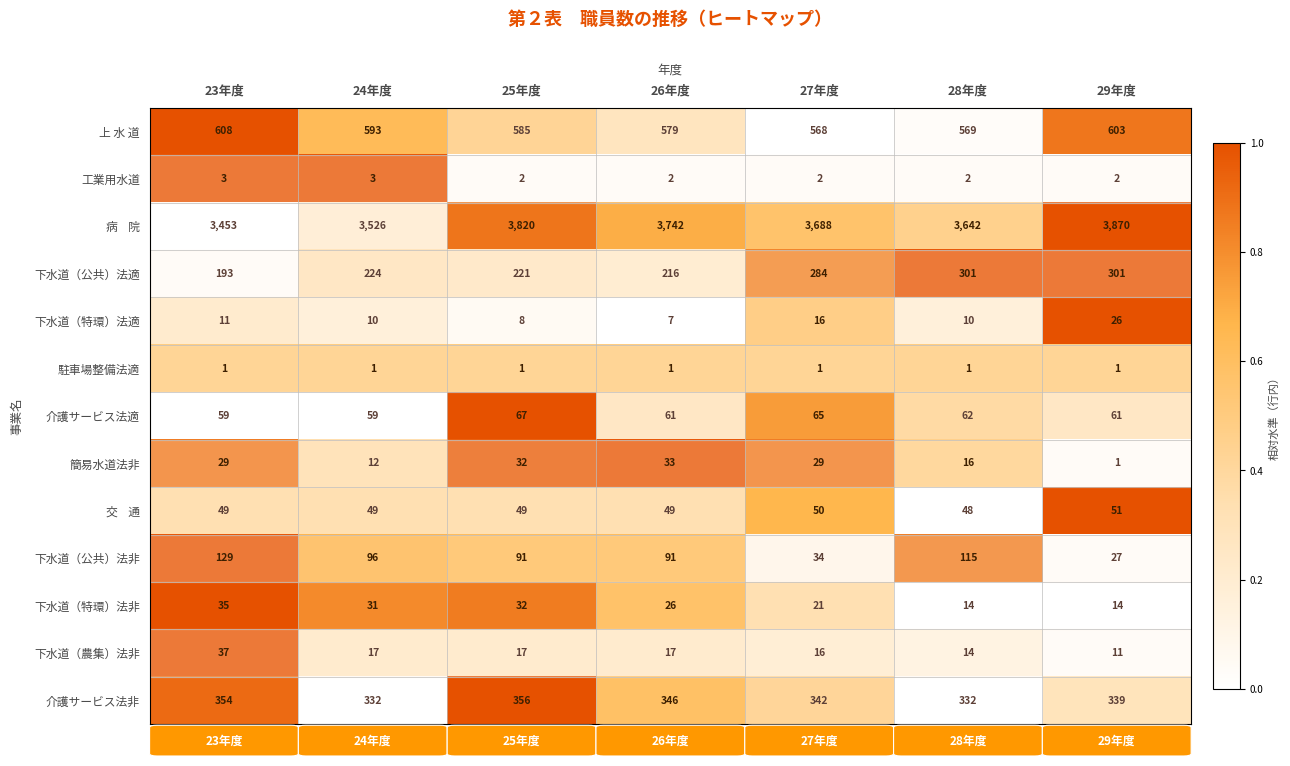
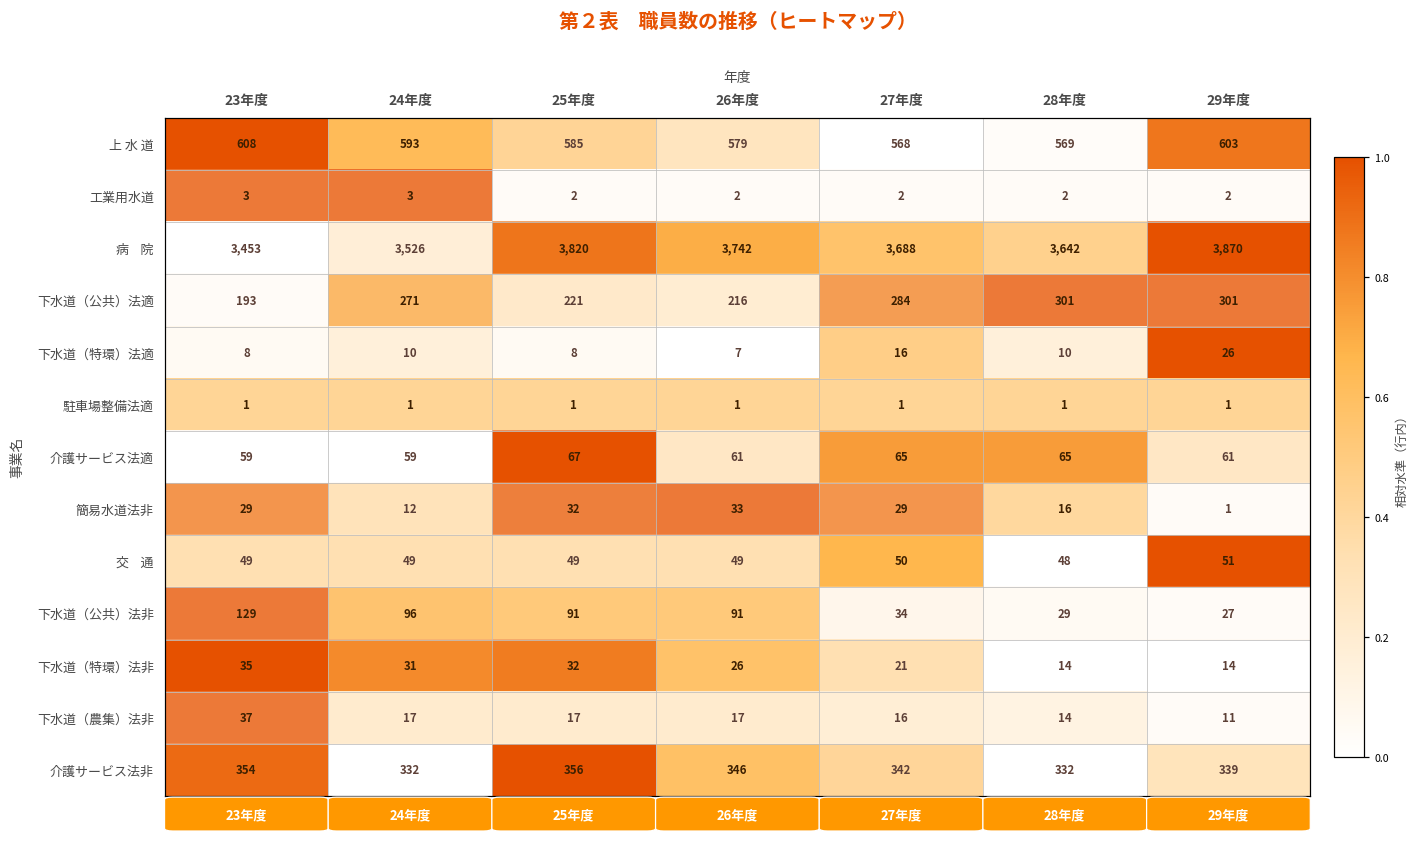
  {
    "上 水 道": {
      "23年度": "608",
      "24年度": "593",
      "25年度": "585",
      "26年度": "579",
      "27年度": "568",
      "28年度": "569",
      "29年度": "603"
    },
    "工業用水道": {
      "23年度": "3",
      "24年度": "3",
      "25年度": "2",
      "26年度": "2",
      "27年度": "2",
      "28年度": "2",
      "29年度": "2"
    },
    "病 院": {
      "23年度": "3,453",
      "24年度": "3,526",
      "25年度": "3,820",
      "26年度": "3,742",
      "27年度": "3,688",
      "28年度": "3,642",
      "29年度": "3,870"
    },
    "下水道（公共）法適": {
      "23年度": "193",
-     "24年度": "224",
+     "24年度": "271",
      "25年度": "221",
      "26年度": "216",
      "27年度": "284",
      "28年度": "301",
      "29年度": "301"
    },
    "下水道（特環）法適": {
-     "23年度": "11",
+     "23年度": "8",
      "24年度": "10",
      "25年度": "8",
      "26年度": "7",
      "27年度": "16",
      "28年度": "10",
      "29年度": "26"
    },
    "駐車場整備法適": {
      "23年度": "1",
      "24年度": "1",
      "25年度": "1",
      "26年度": "1",
      "27年度": "1",
      "28年度": "1",
      "29年度": "1"
    },
    "介護サービス法適": {
      "23年度": "59",
      "24年度": "59",
      "25年度": "67",
      "26年度": "61",
      "27年度": "65",
-     "28年度": "62",
+     "28年度": "65",
      "29年度": "61"
    },
    "簡易水道法非": {
      "23年度": "29",
      "24年度": "12",
      "25年度": "32",
      "26年度": "33",
      "27年度": "29",
      "28年度": "16",
      "29年度": "1"
    },
    "交 通": {
      "23年度": "49",
      "24年度": "49",
      "25年度": "49",
      "26年度": "49",
      "27年度": "50",
      "28年度": "48",
      "29年度": "51"
    },
    "下水道（公共）法非": {
      "23年度": "129",
      "24年度": "96",
      "25年度": "91",
      "26年度": "91",
      "27年度": "34",
-     "28年度": "115",
+     "28年度": "29",
      "29年度": "27"
    },
    "下水道（特環）法非": {
      "23年度": "35",
      "24年度": "31",
      "25年度": "32",
      "26年度": "26",
      "27年度": "21",
      "28年度": "14",
      "29年度": "14"
    },
    "下水道（農集）法非": {
      "23年度": "37",
      "24年度": "17",
      "25年度": "17",
      "26年度": "17",
      "27年度": "16",
      "28年度": "14",
      "29年度": "11"
    },
    "介護サービス法非": {
      "23年度": "354",
      "24年度": "332",
      "25年度": "356",
      "26年度": "346",
      "27年度": "342",
      "28年度": "332",
      "29年度": "339"
    }
  }
